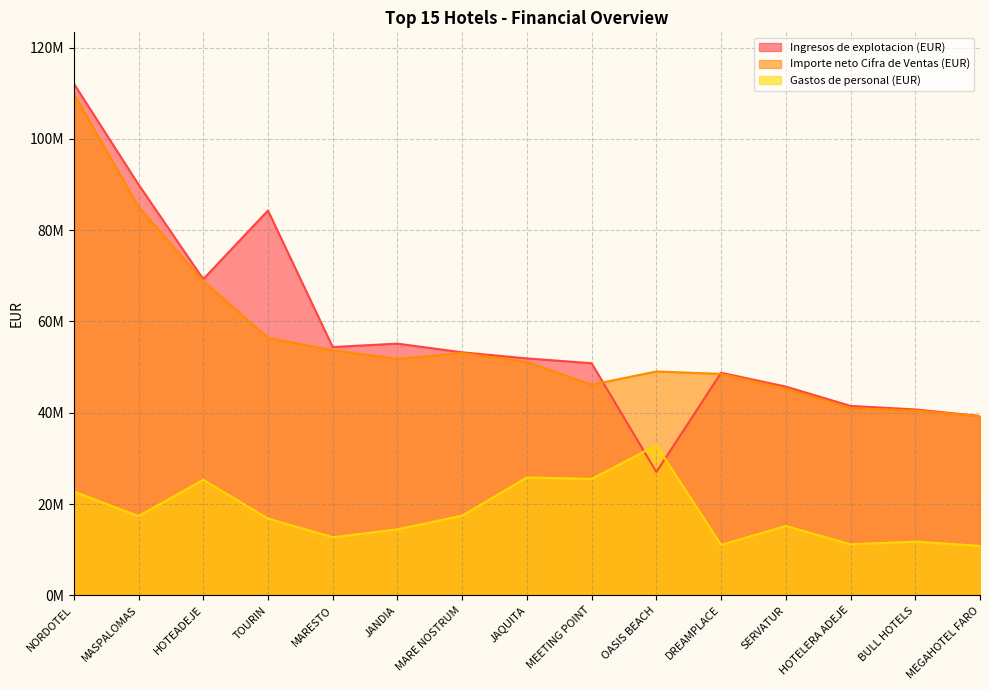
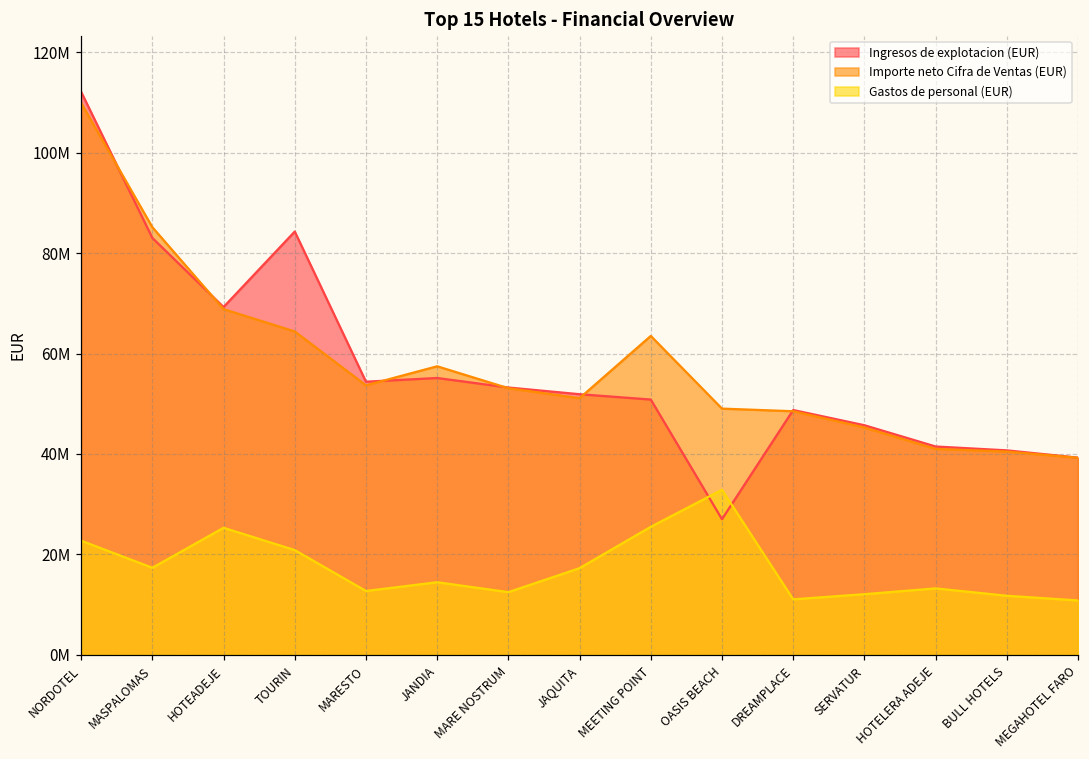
  {
    "Ingresos de explotacion (EUR)": {
      "NORDOTEL": 112000000,
-     "MASPALOMAS": 90000000,
+     "MASPALOMAS": 83000000,
      "TOURIN": 84000000,
      "MARESTO": 54000000,
      "JANDIA": 55000000,
      "JAQUITA": 52000000,
      "MEETING POINT": 51000000,
      "OASIS BEACH": 27000000
    },
    "Importe neto Cifra de Ventas (EUR)": {
      "NORDOTEL": 110000000,
      "MASPALOMAS": 85000000,
-     "TOURIN": 56000000,
+     "TOURIN": 64000000,
      "MARESTO": 54000000,
-     "JANDIA": 52000000,
+     "JANDIA": 57000000,
      "JAQUITA": 51000000,
-     "MEETING POINT": 46000000,
+     "MEETING POINT": 64000000,
      "OASIS BEACH": 49000000
    },
    "Gastos de personal (EUR)": {
      "NORDOTEL": 23000000,
      "MASPALOMAS": 17000000,
      "HOTEADEJE": 25000000,
-     "TOURIN": 17000000,
+     "TOURIN": 21000000,
      "MARESTO": 13000000,
      "JANDIA": 14000000,
-     "MARE NOSTRUM": 17000000,
-     "JAQUITA": 26000000,
+     "MARE NOSTRUM": 12000000,
+     "JAQUITA": 17000000,
      "MEETING POINT": 26000000,
      "OASIS BEACH": 33000000,
      "DREAMPLACE": 11000000,
-     "SERVATUR": 15000000,
-     "HOTELERA ADEJE": 11000000,
+     "SERVATUR": 12000000,
+     "HOTELERA ADEJE": 13000000,
      "BULL HOTELS": 12000000,
      "MEGAHOTEL FARO": 11000000
    }
  }
